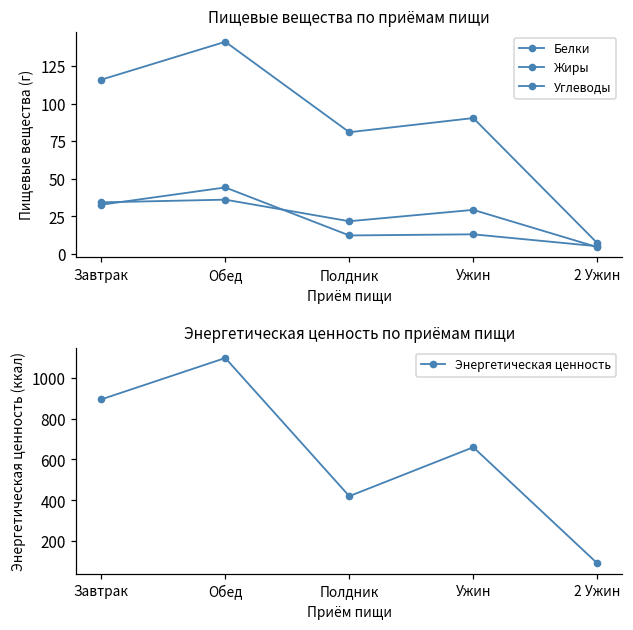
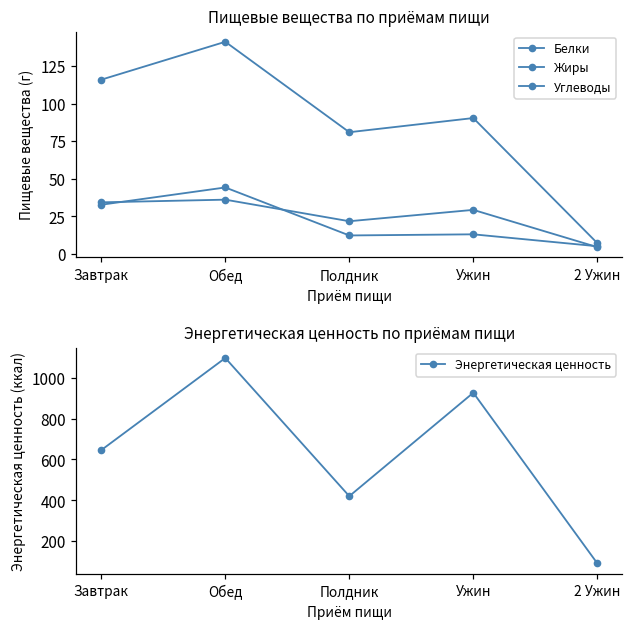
  {
    "Энергетическая ценность по приёмам пищи": {
-     "Завтрак": 890,
+     "Завтрак": 650,
      "Обед": 1100,
      "Полдник": 420,
-     "Ужин": 660,
+     "Ужин": 930,
      "2 Ужин": 90
    }
  }
